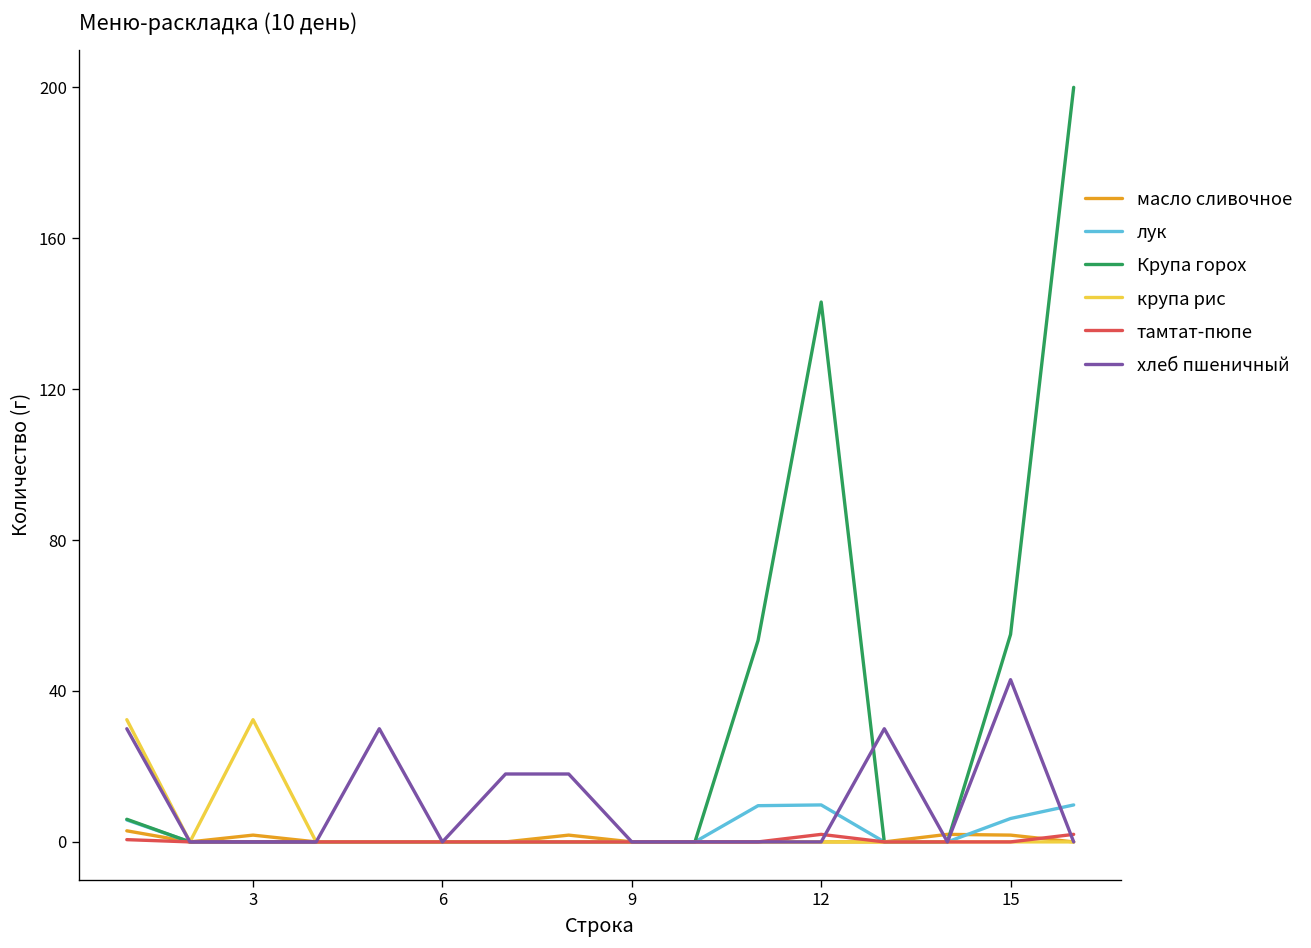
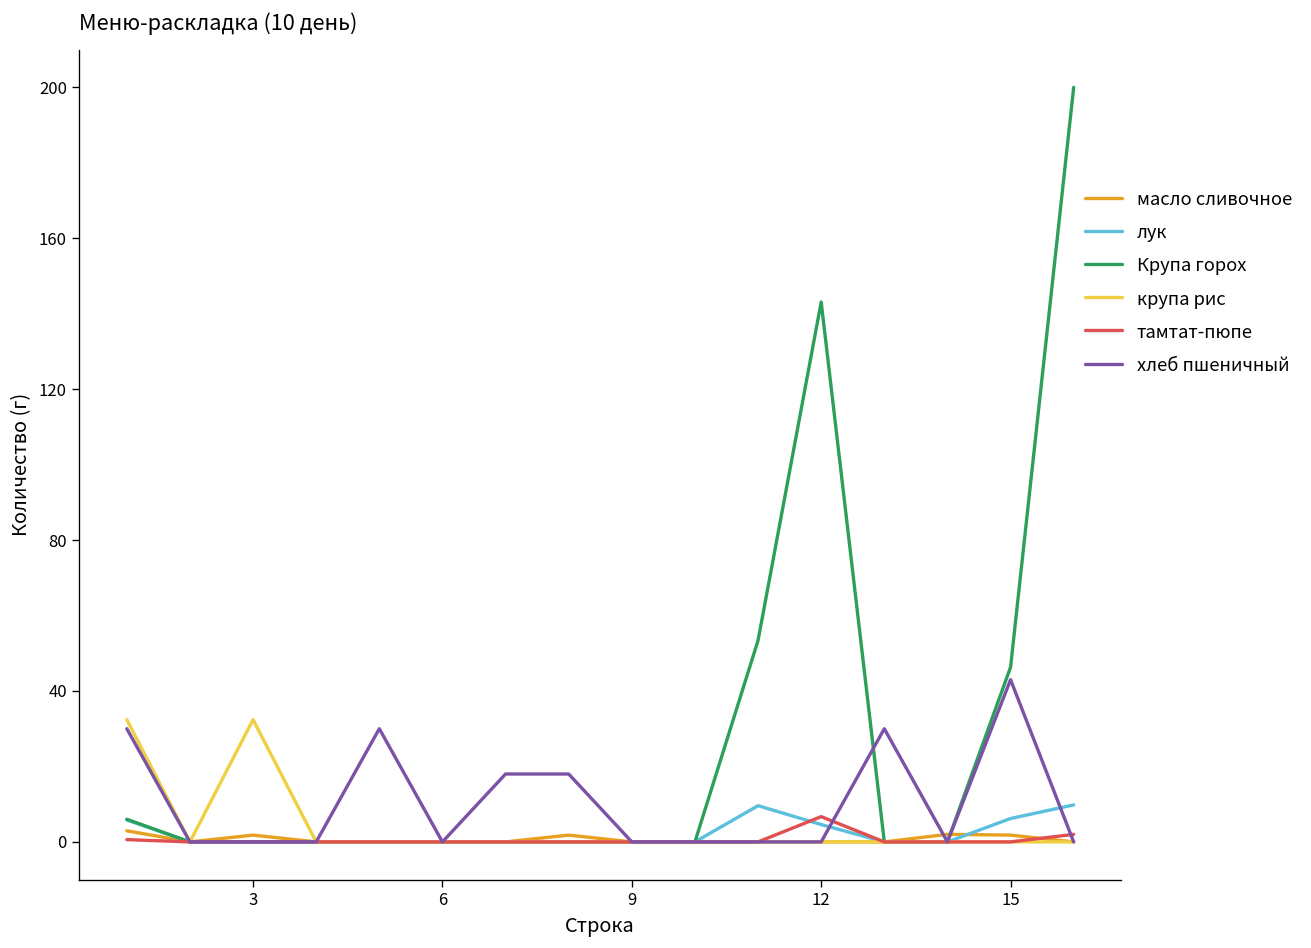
  {
    "лук": {
-     "12": 10,
+     "12": 5,
      "15": 6
    },
    "Крупа горох": {
      "12": 143,
-     "15": 55
+     "15": 46
    },
    "тамтат-пюпе": {
-     "12": 2
+     "12": 7
    },
    "хлеб пшеничный": {
      "15": 43
    }
  }
